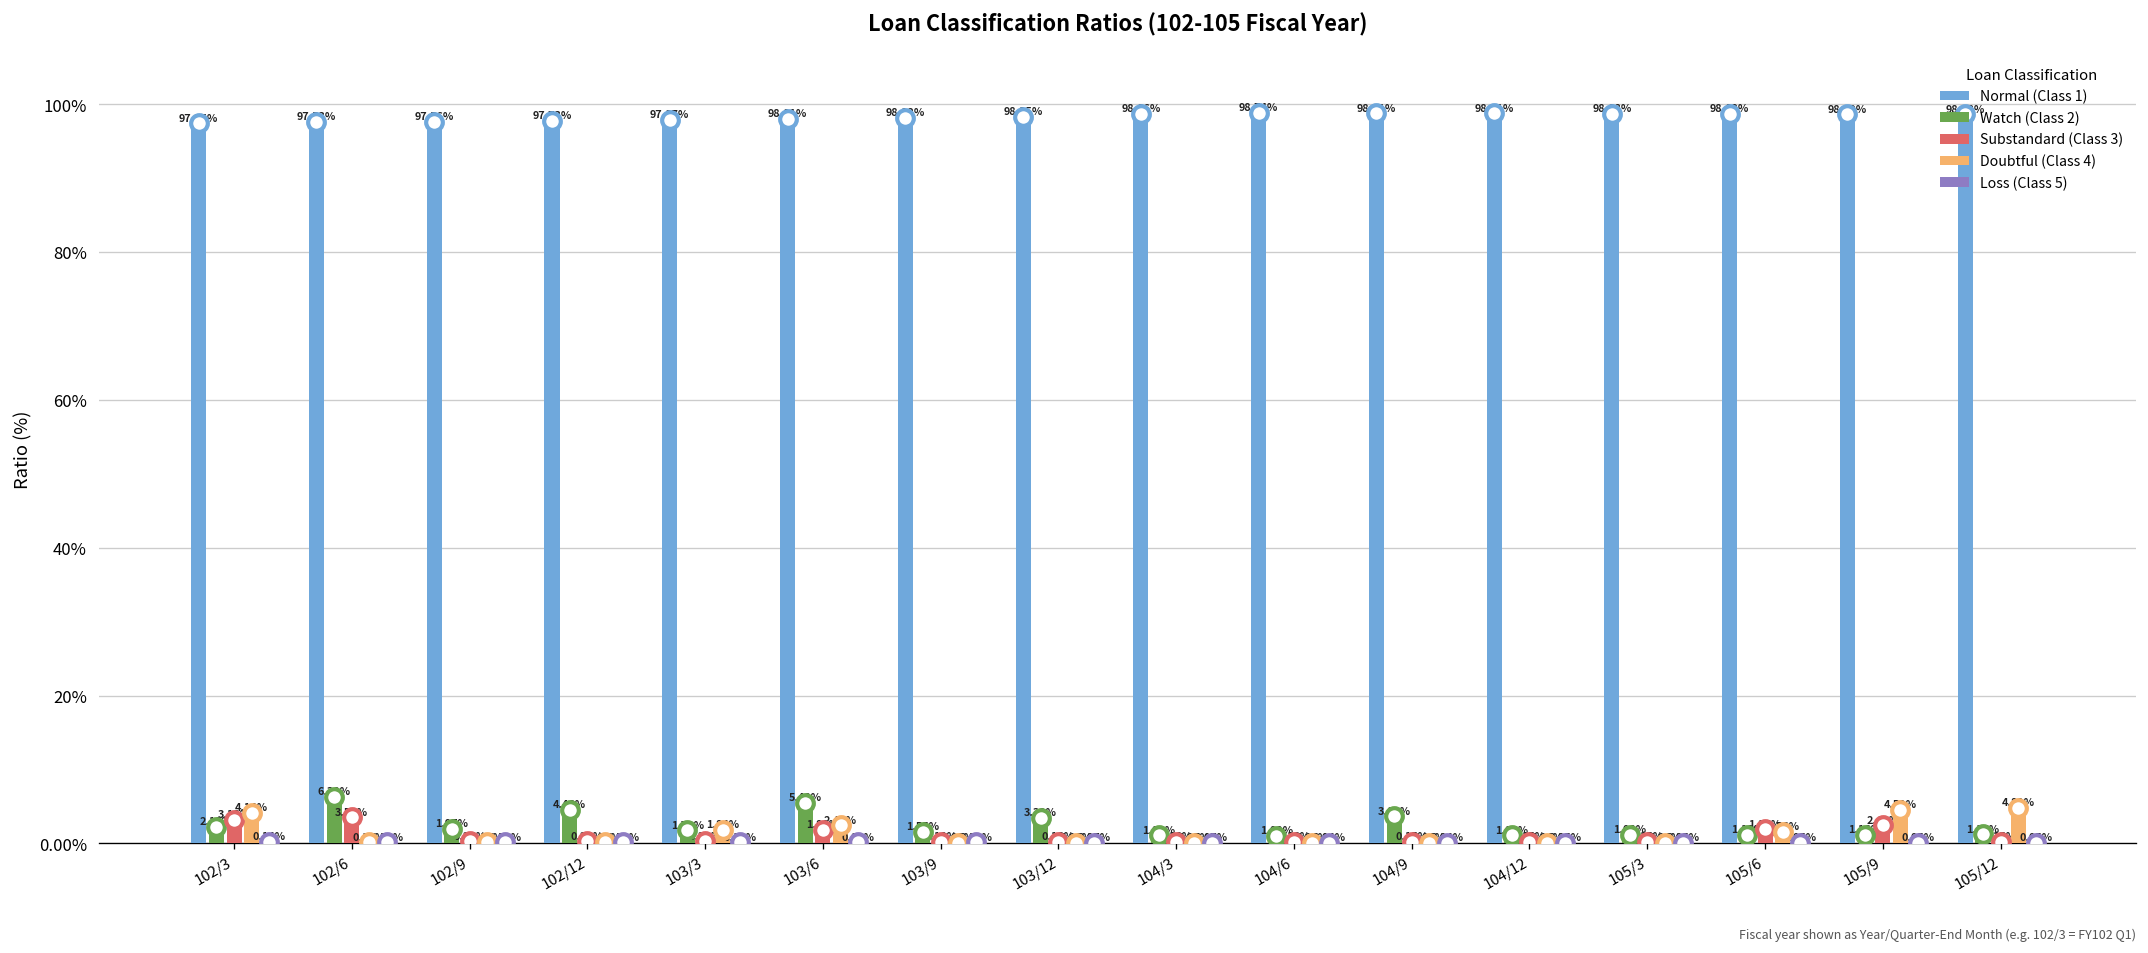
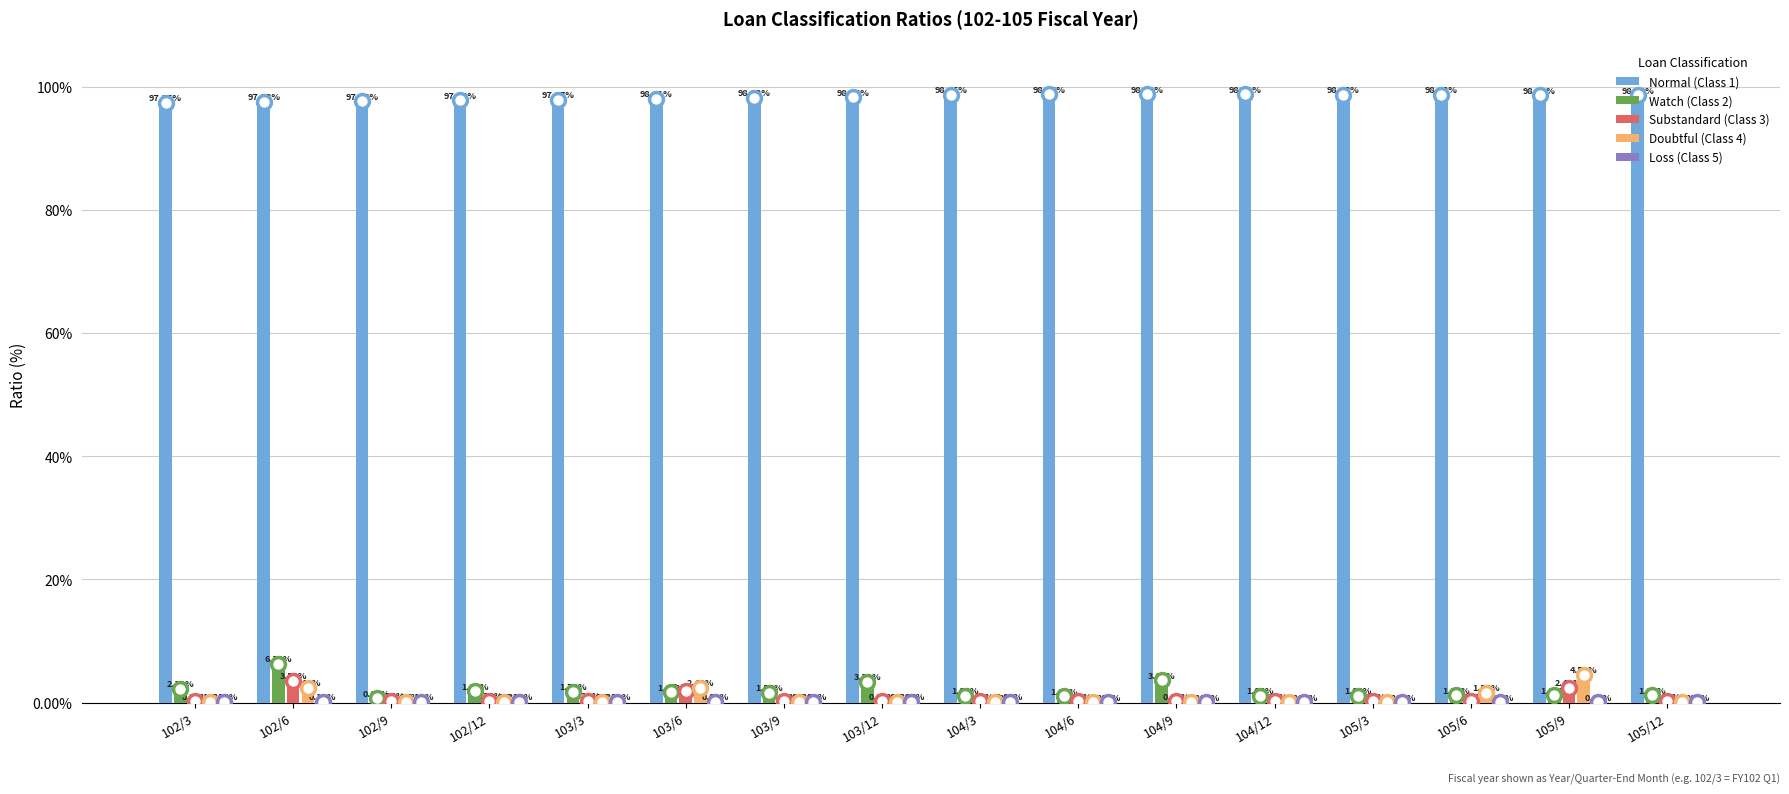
  {
    "Watch (Class 2)": {
-     "102/9": "1.97%",
-     "102/12": "4.46%",
-     "103/6": "5.48%"
+     "102/9": "0.66%",
+     "102/12": "1.84%",
+     "103/6": "1.64%"
    },
    "Substandard (Class 3)": {
-     "102/3": "3.18%",
-     "105/6": "1.87%"
+     "102/3": "0.21%",
+     "105/6": "0.16%"
    },
    "Doubtful (Class 4)": {
-     "102/3": "4.14%",
-     "102/6": "0.10%",
-     "103/3": "1.84%",
-     "105/12": "4.81%"
+     "102/3": "0.11%",
+     "102/6": "2.40%",
+     "103/3": "0.07%",
+     "105/12": "0.05%"
    }
  }
